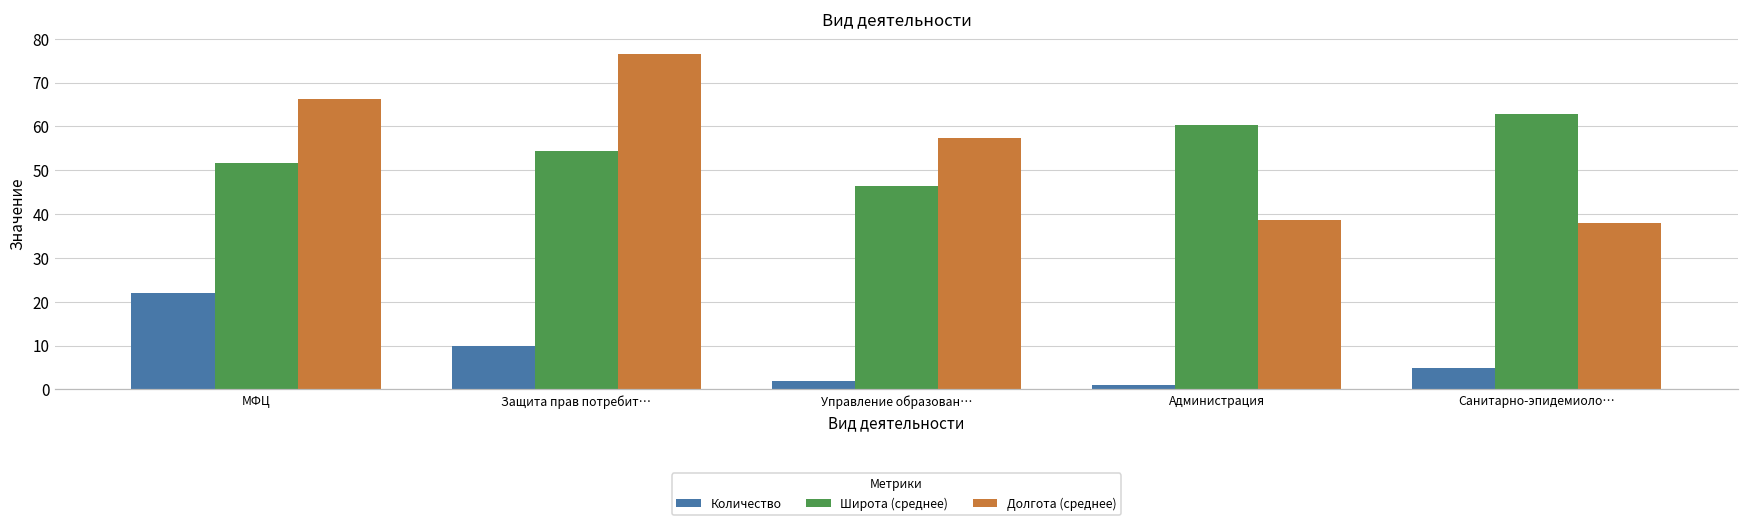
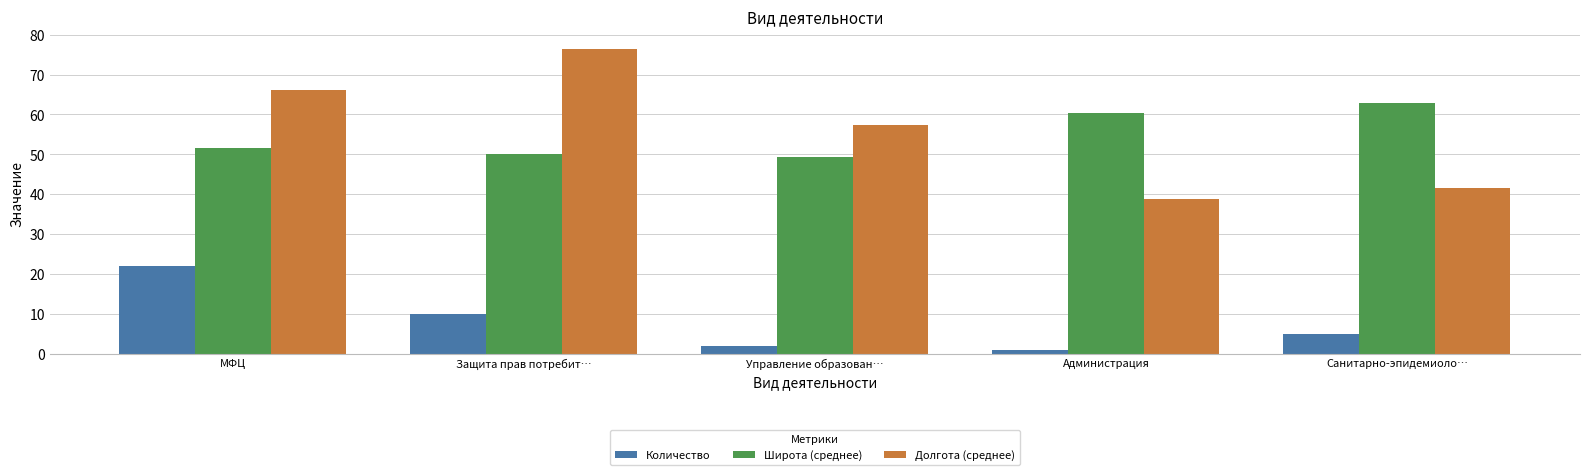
  {
    "Количество": {
      "МФЦ": 22,
      "Защита прав потребит…": 10,
      "Управление образован…": 2,
      "Администрация": 1,
      "Санитарно-эпидемиоло…": 5
    },
    "Широта (среднее)": {
      "МФЦ": 52,
-     "Защита прав потребит…": 54,
-     "Управление образован…": 46,
+     "Защита прав потребит…": 50,
+     "Управление образован…": 49,
      "Администрация": 60,
      "Санитарно-эпидемиоло…": 63
    },
    "Долгота (среднее)": {
      "МФЦ": 66,
      "Защита прав потребит…": 77,
      "Управление образован…": 57,
      "Администрация": 39,
-     "Санитарно-эпидемиоло…": 38
+     "Санитарно-эпидемиоло…": 42
    }
  }
